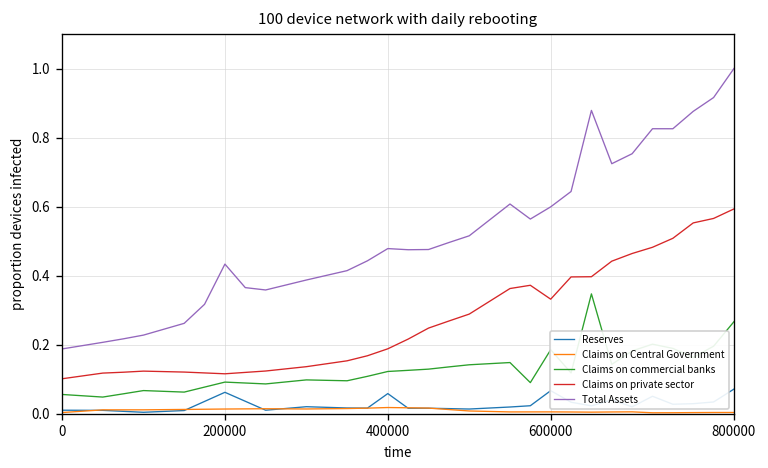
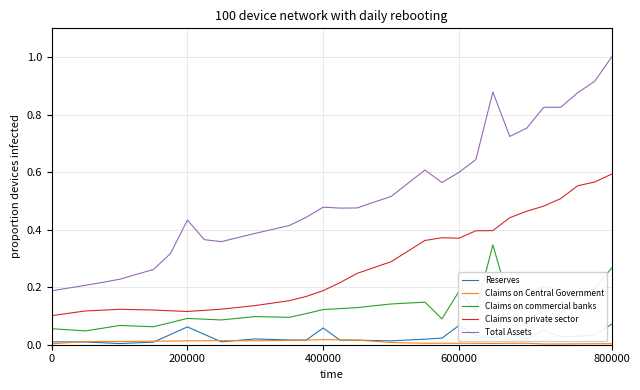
  {
    "Reserves": {
      "200000": 0.06,
      "400000": 0.06,
      "800000": 0.07
    },
    "Claims on Central Government": {
      "200000": 0.01,
      "400000": 0.02,
      "600000": 0.01,
      "800000": 0.00
    },
    "Claims on commercial banks": {
      "0": 0.06,
      "200000": 0.09,
      "400000": 0.12,
      "800000": 0.27
    },
    "Claims on private sector": {
      "0": 0.10,
      "200000": 0.12,
      "400000": 0.19,
-     "600000": 0.33,
+     "600000": 0.37,
      "800000": 0.59
    },
    "Total Assets": {
      "0": 0.19,
      "200000": 0.43,
      "400000": 0.48,
      "600000": 0.60,
      "800000": 1.00
    }
  }
